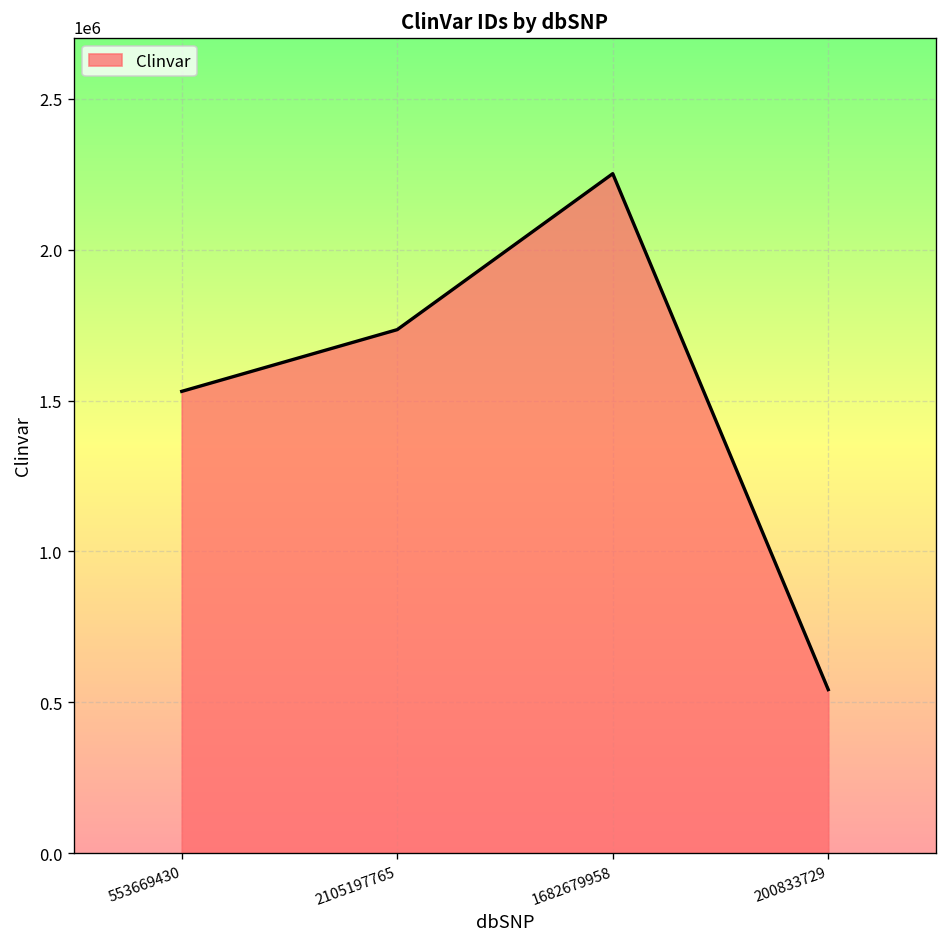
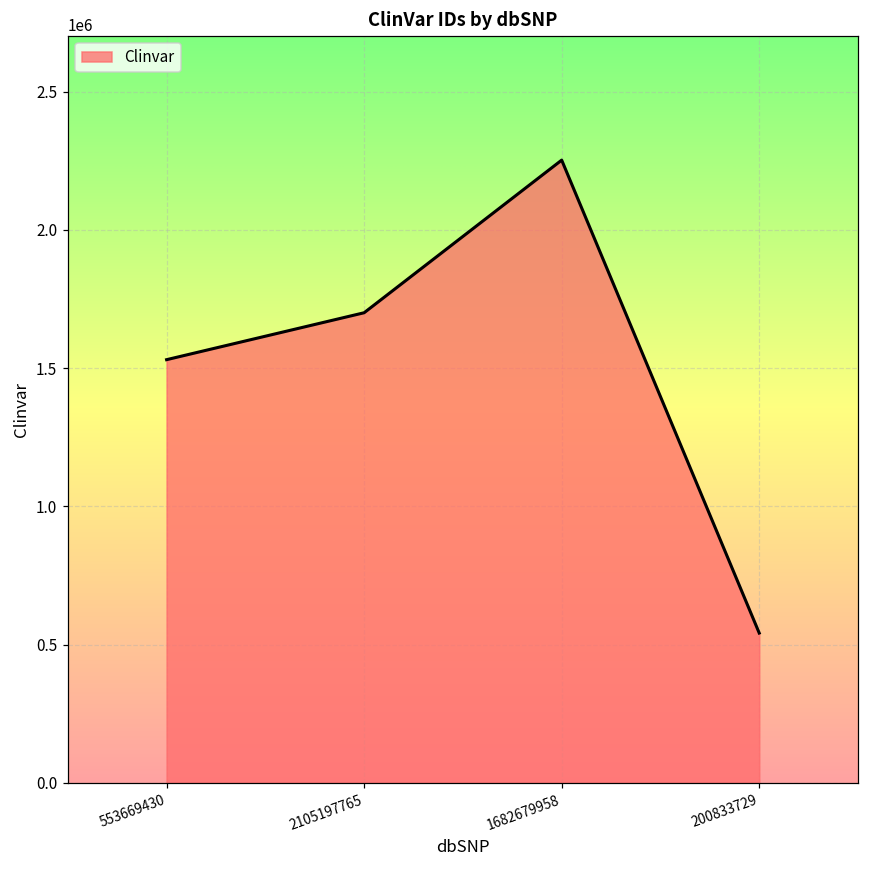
  {
    "553669430": 1530000,
-   "2105197765": 1740000,
+   "2105197765": 1700000,
    "1682679958": 2250000,
    "200833729": 540000
  }
